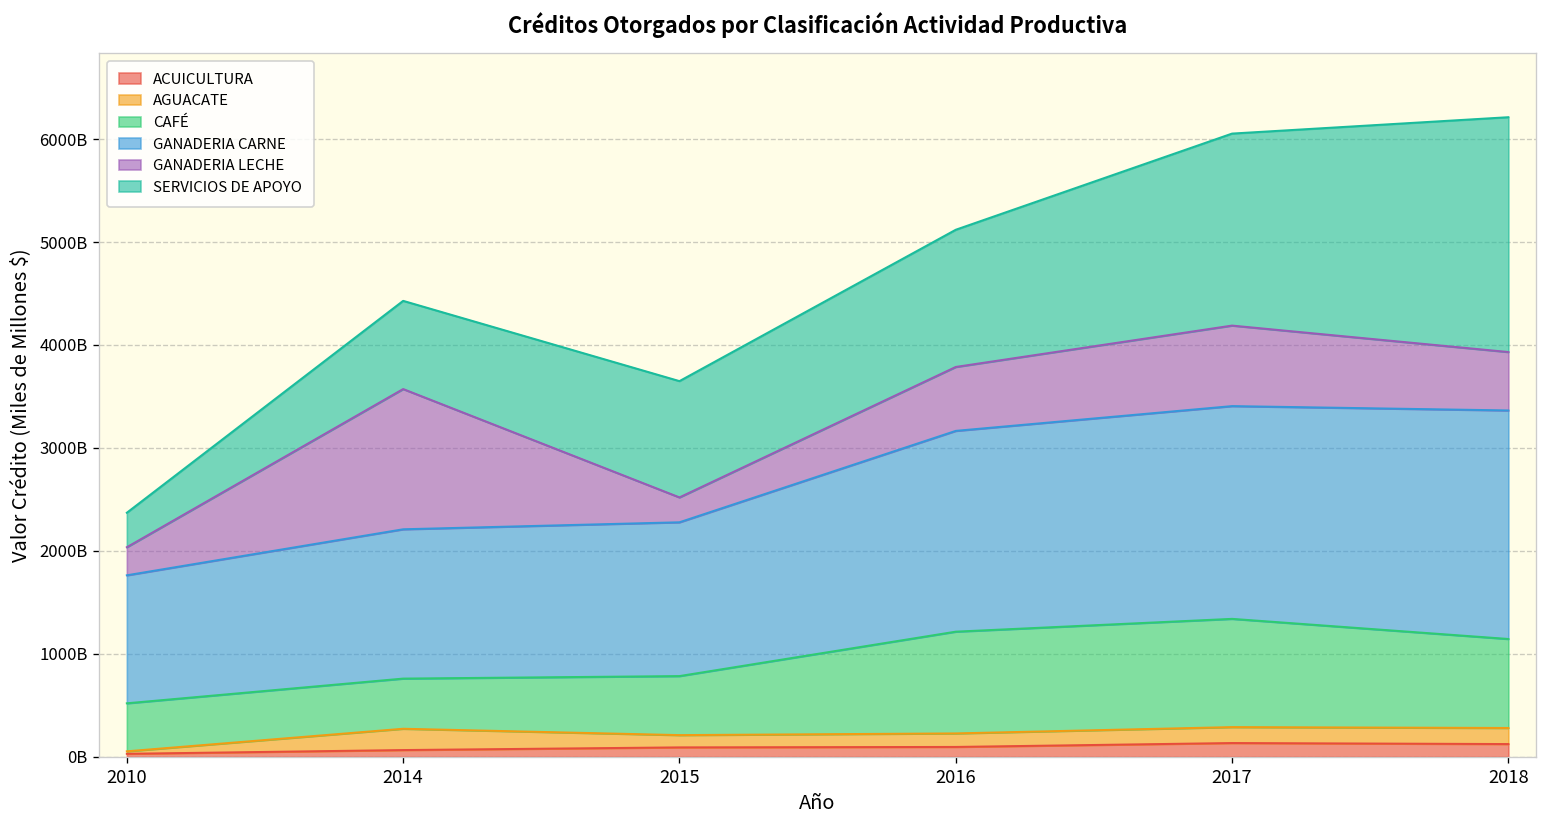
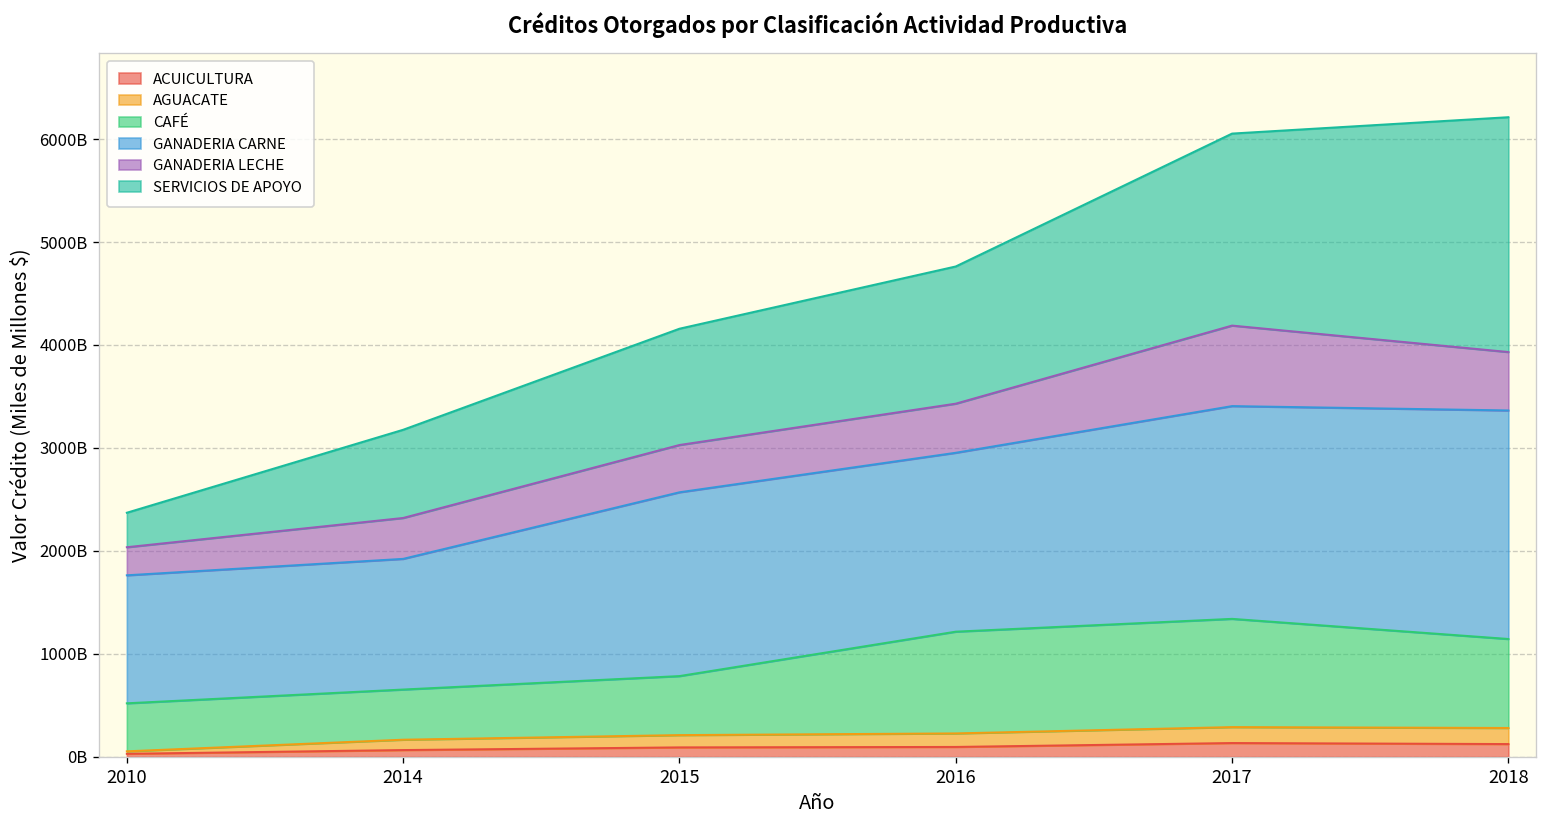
  {
    "ACUICULTURA": {
      "2014": 100000000000,
      "2015": 100000000000,
      "2016": 100000000000,
      "2017": 100000000000,
      "2018": 100000000000
    },
    "AGUACATE": {
-     "2014": 200000000000,
+     "2014": 100000000000,
      "2015": 100000000000,
      "2016": 100000000000,
      "2017": 200000000000,
      "2018": 200000000000
    },
    "GANADERIA CARNE": {
      "2010": 1200000000000,
-     "2014": 1400000000000,
-     "2015": 1500000000000,
-     "2016": 1900000000000,
+     "2014": 1300000000000,
+     "2015": 1800000000000,
+     "2016": 1700000000000,
      "2017": 2100000000000,
      "2018": 2200000000000
    },
    "GANADERIA LECHE": {
      "2010": 300000000000,
-     "2014": 1400000000000,
-     "2015": 200000000000,
-     "2016": 600000000000,
+     "2014": 400000000000,
+     "2015": 500000000000,
+     "2016": 500000000000,
      "2017": 800000000000,
      "2018": 600000000000
    }
  }
